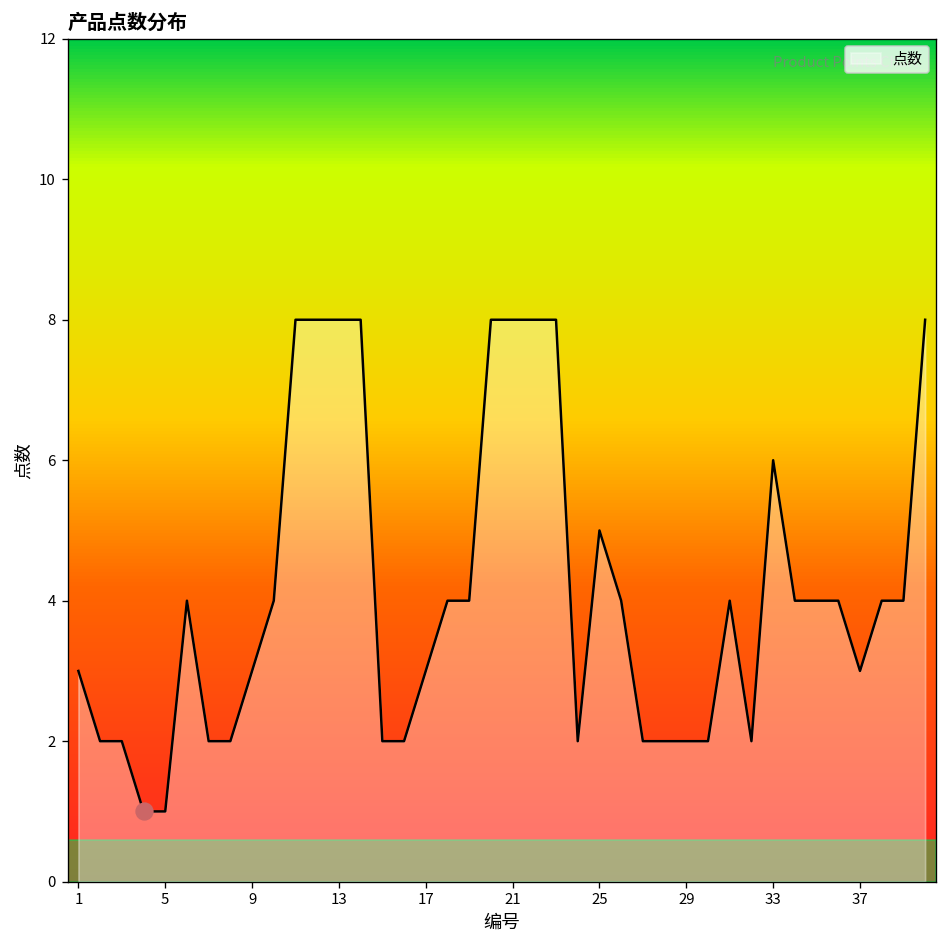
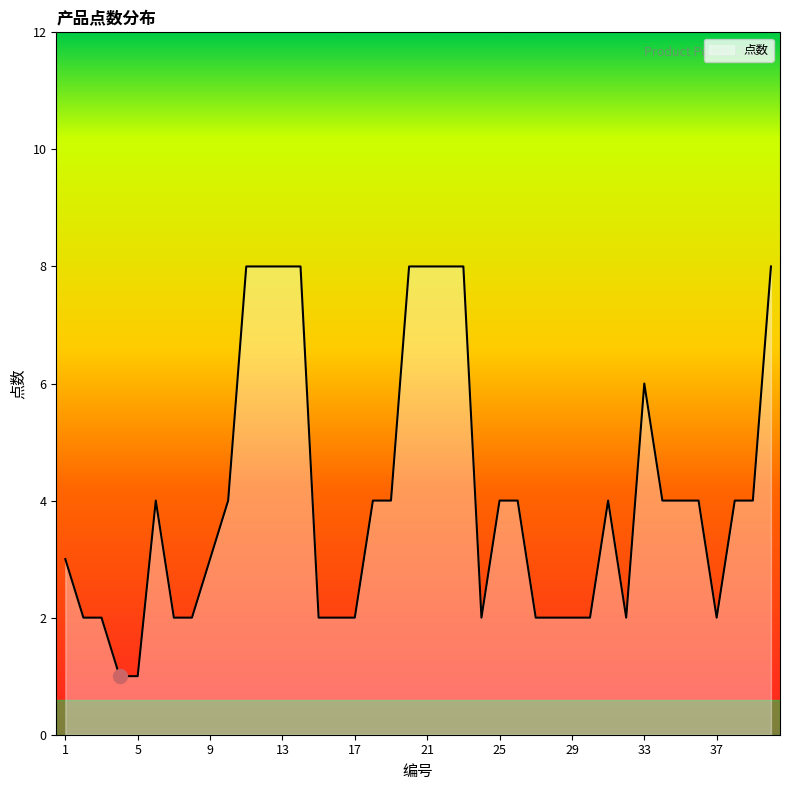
  {
    "点数": {
      "1": 3,
      "5": 1,
      "9": 3,
      "13": 8,
-     "17": 3,
+     "17": 2,
      "21": 8,
-     "25": 5,
+     "25": 4,
      "29": 2,
      "33": 6,
-     "37": 3
+     "37": 2
    }
  }
